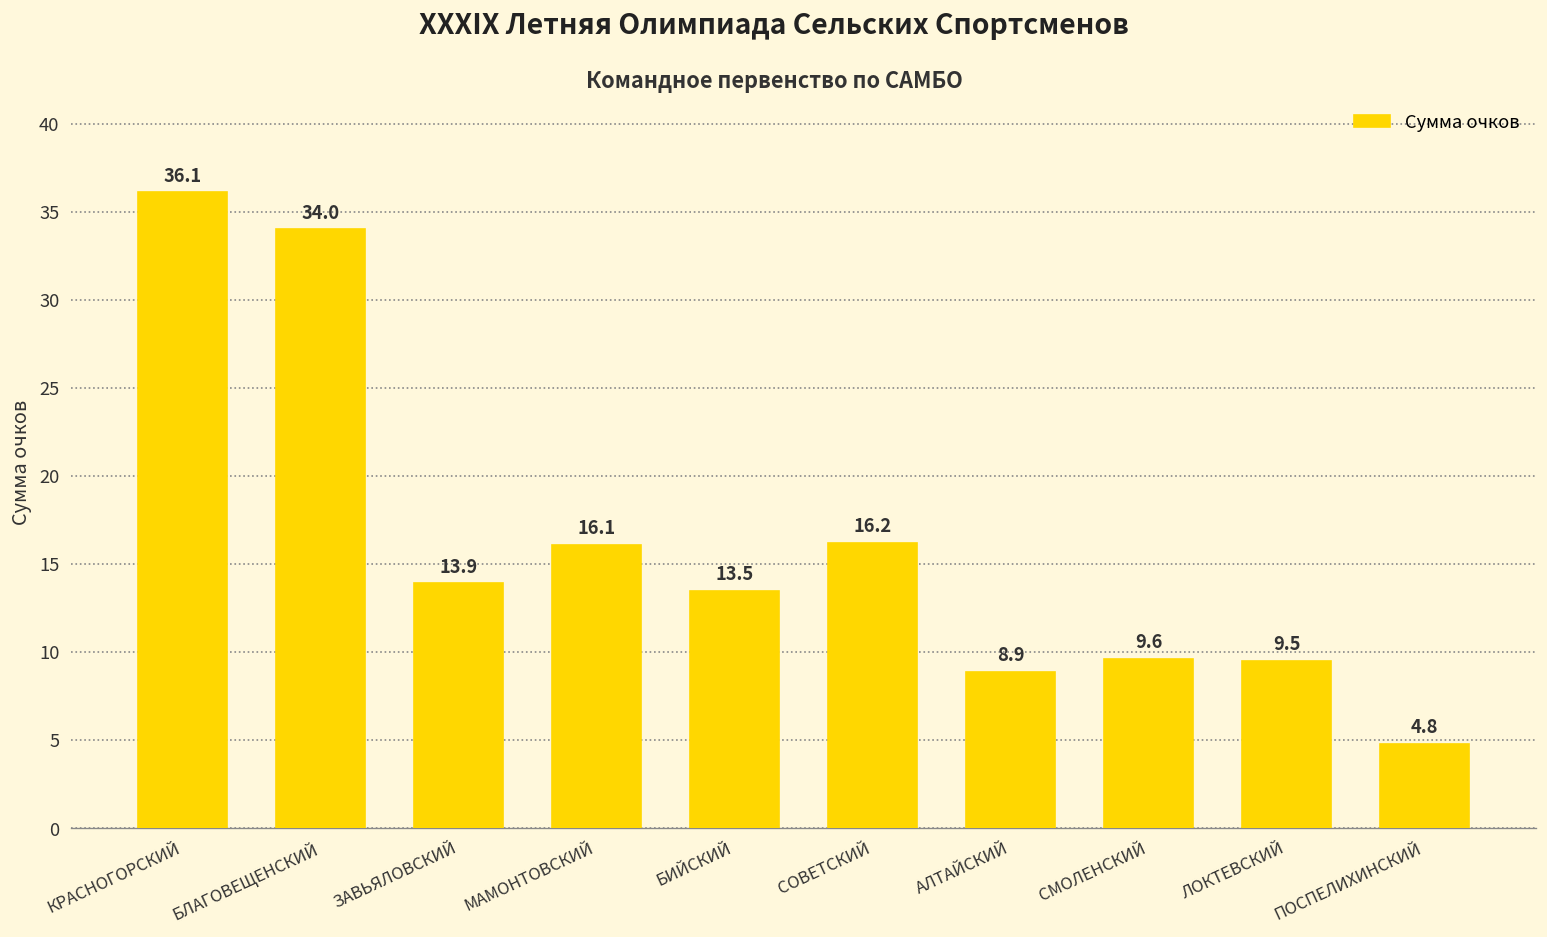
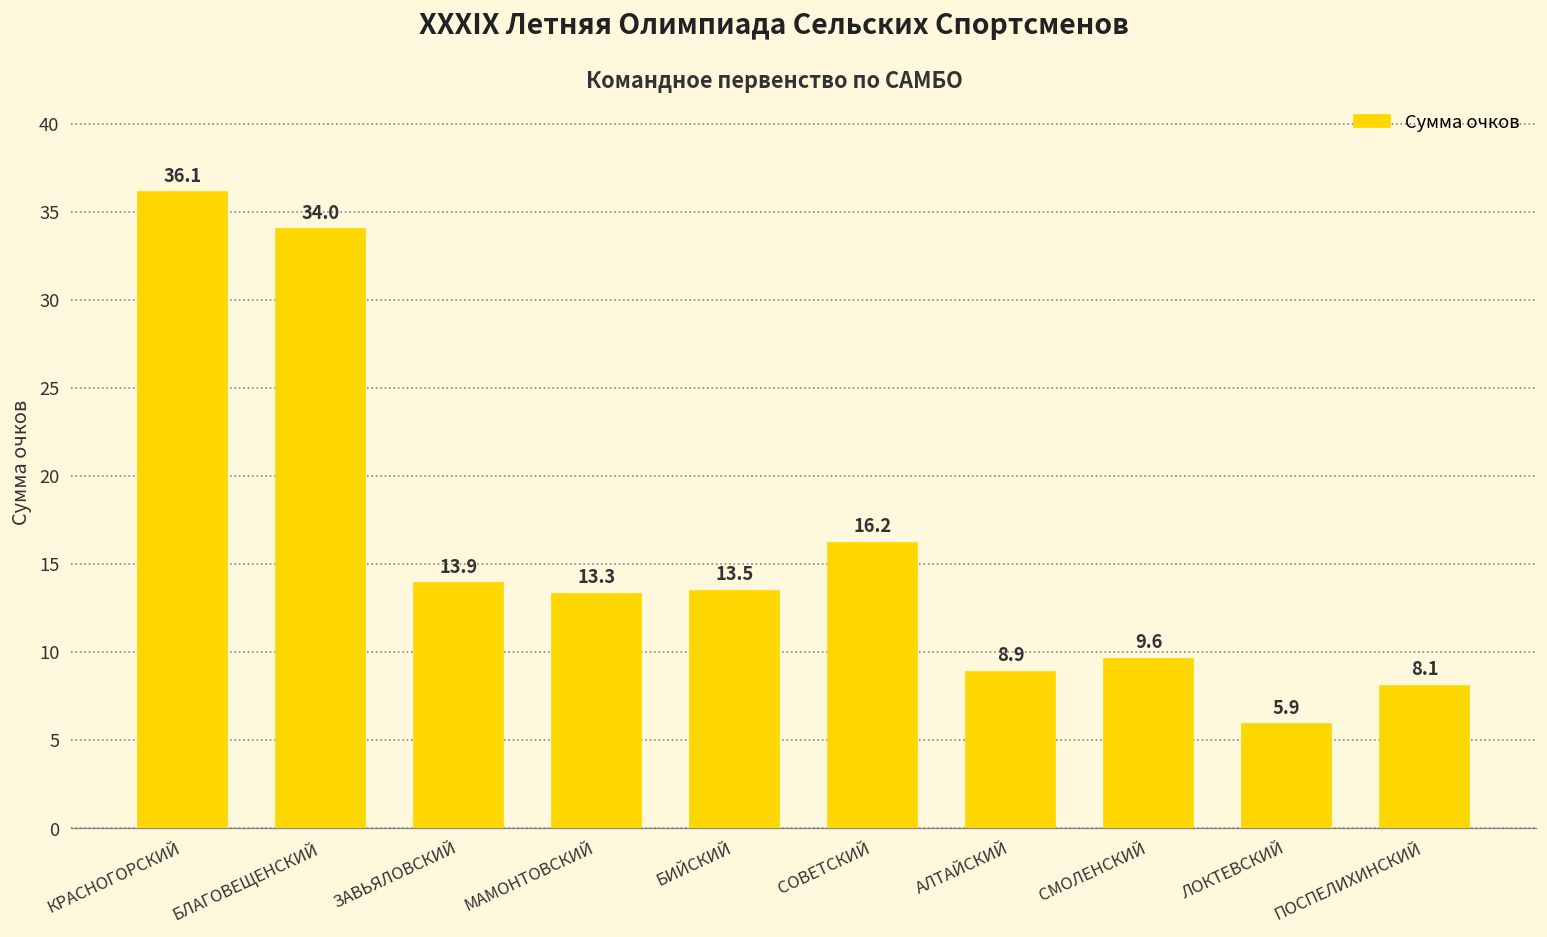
  {
    "КРАСНОГОРСКИЙ": 36.1,
    "БЛАГОВЕЩЕНСКИЙ": 34.0,
    "ЗАВЬЯЛОВСКИЙ": 13.9,
-   "МАМОНТОВСКИЙ": 16.1,
+   "МАМОНТОВСКИЙ": 13.3,
    "БИЙСКИЙ": 13.5,
    "СОВЕТСКИЙ": 16.2,
    "АЛТАЙСКИЙ": 8.9,
    "СМОЛЕНСКИЙ": 9.6,
-   "ЛОКТЕВСКИЙ": 9.5,
-   "ПОСПЕЛИХИНСКИЙ": 4.8
+   "ЛОКТЕВСКИЙ": 5.9,
+   "ПОСПЕЛИХИНСКИЙ": 8.1
  }
